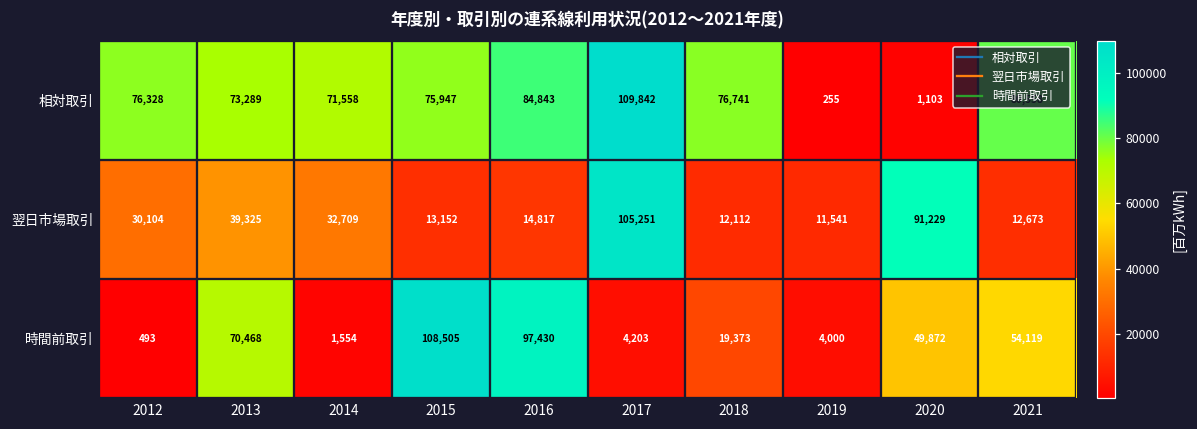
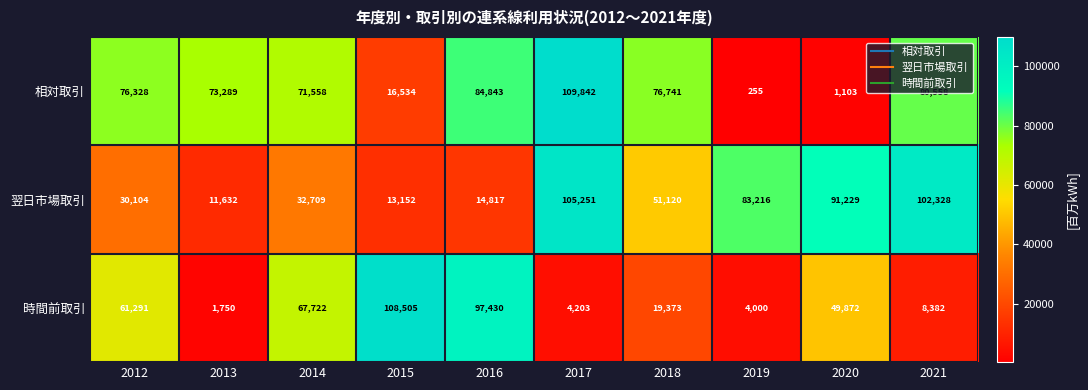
  {
    "相対取引": {
      "2012": "76,328",
      "2013": "73,289",
      "2014": "71,558",
-     "2015": "75,947",
+     "2015": "16,534",
      "2016": "84,843",
      "2017": "109,842",
      "2018": "76,741",
      "2019": "255",
      "2020": "1,103"
    },
    "翌日市場取引": {
      "2012": "30,104",
-     "2013": "39,325",
+     "2013": "11,632",
      "2014": "32,709",
      "2015": "13,152",
      "2016": "14,817",
      "2017": "105,251",
-     "2018": "12,112",
-     "2019": "11,541",
+     "2018": "51,120",
+     "2019": "83,216",
      "2020": "91,229",
-     "2021": "12,673"
+     "2021": "102,328"
    },
    "時間前取引": {
-     "2012": "493",
-     "2013": "70,468",
-     "2014": "1,554",
+     "2012": "61,291",
+     "2013": "1,750",
+     "2014": "67,722",
      "2015": "108,505",
      "2016": "97,430",
      "2017": "4,203",
      "2018": "19,373",
      "2019": "4,000",
      "2020": "49,872",
-     "2021": "54,119"
+     "2021": "8,382"
    }
  }
